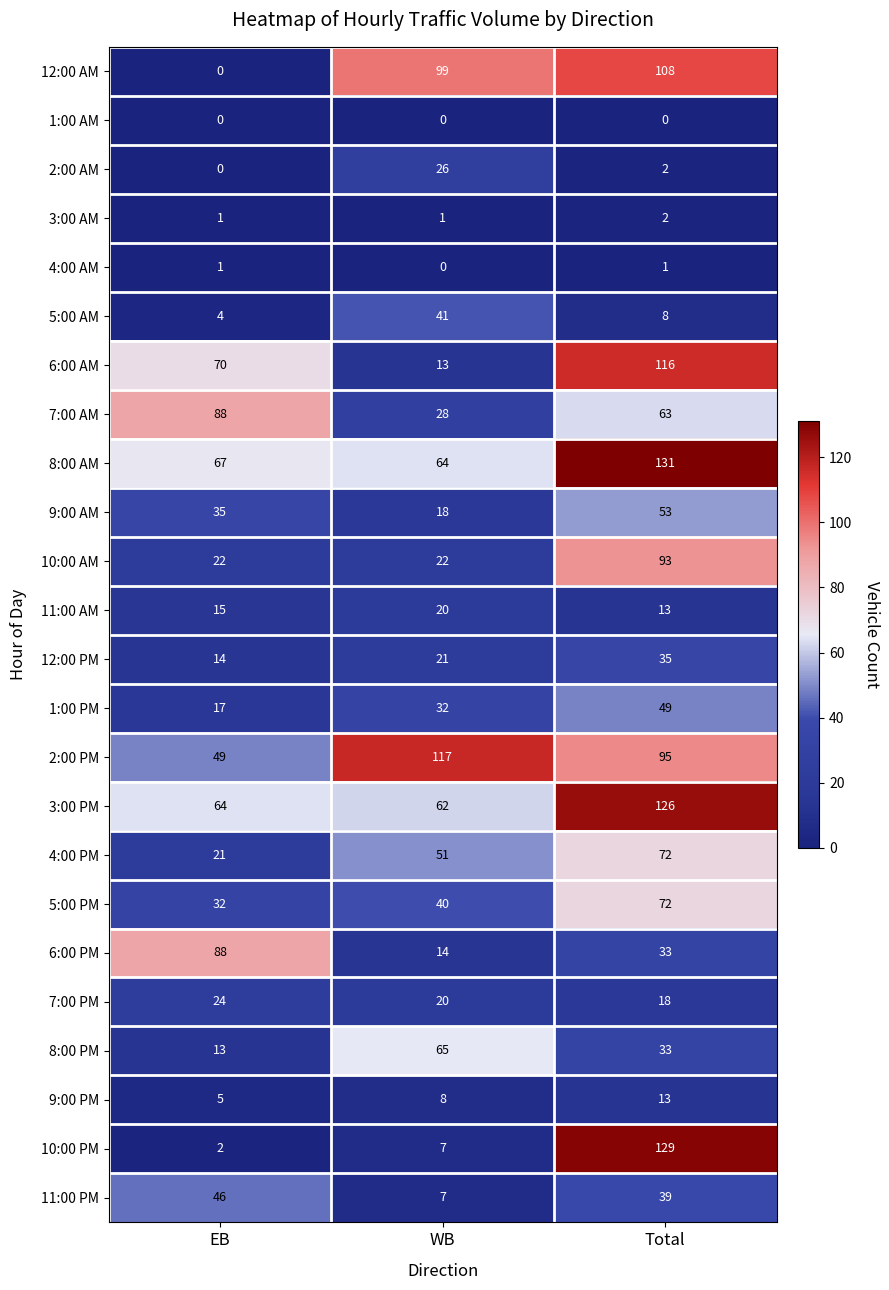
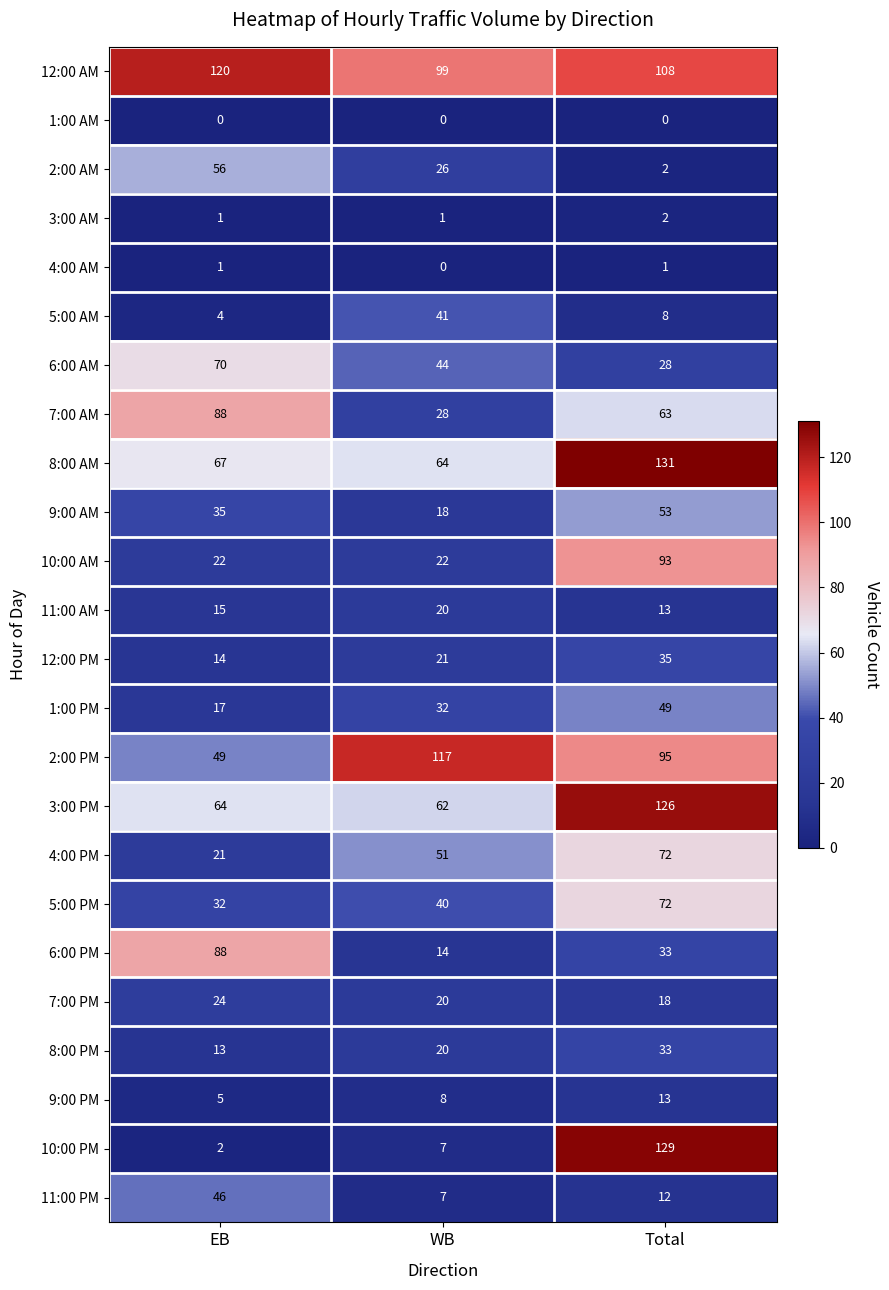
  {
    "12:00 AM": {
-     "EB": 0,
+     "EB": 120,
      "WB": 99,
      "Total": 108
    },
    "1:00 AM": {
      "EB": 0,
      "WB": 0,
      "Total": 0
    },
    "2:00 AM": {
-     "EB": 0,
+     "EB": 56,
      "WB": 26,
      "Total": 2
    },
    "3:00 AM": {
      "EB": 1,
      "WB": 1,
      "Total": 2
    },
    "4:00 AM": {
      "EB": 1,
      "WB": 0,
      "Total": 1
    },
    "5:00 AM": {
      "EB": 4,
      "WB": 41,
      "Total": 8
    },
    "6:00 AM": {
      "EB": 70,
-     "WB": 13,
-     "Total": 116
+     "WB": 44,
+     "Total": 28
    },
    "7:00 AM": {
      "EB": 88,
      "WB": 28,
      "Total": 63
    },
    "8:00 AM": {
      "EB": 67,
      "WB": 64,
      "Total": 131
    },
    "9:00 AM": {
      "EB": 35,
      "WB": 18,
      "Total": 53
    },
    "10:00 AM": {
      "EB": 22,
      "WB": 22,
      "Total": 93
    },
    "11:00 AM": {
      "EB": 15,
      "WB": 20,
      "Total": 13
    },
    "12:00 PM": {
      "EB": 14,
      "WB": 21,
      "Total": 35
    },
    "1:00 PM": {
      "EB": 17,
      "WB": 32,
      "Total": 49
    },
    "2:00 PM": {
      "EB": 49,
      "WB": 117,
      "Total": 95
    },
    "3:00 PM": {
      "EB": 64,
      "WB": 62,
      "Total": 126
    },
    "4:00 PM": {
      "EB": 21,
      "WB": 51,
      "Total": 72
    },
    "5:00 PM": {
      "EB": 32,
      "WB": 40,
      "Total": 72
    },
    "6:00 PM": {
      "EB": 88,
      "WB": 14,
      "Total": 33
    },
    "7:00 PM": {
      "EB": 24,
      "WB": 20,
      "Total": 18
    },
    "8:00 PM": {
      "EB": 13,
-     "WB": 65,
+     "WB": 20,
      "Total": 33
    },
    "9:00 PM": {
      "EB": 5,
      "WB": 8,
      "Total": 13
    },
    "10:00 PM": {
      "EB": 2,
      "WB": 7,
      "Total": 129
    },
    "11:00 PM": {
      "EB": 46,
      "WB": 7,
-     "Total": 39
+     "Total": 12
    }
  }
